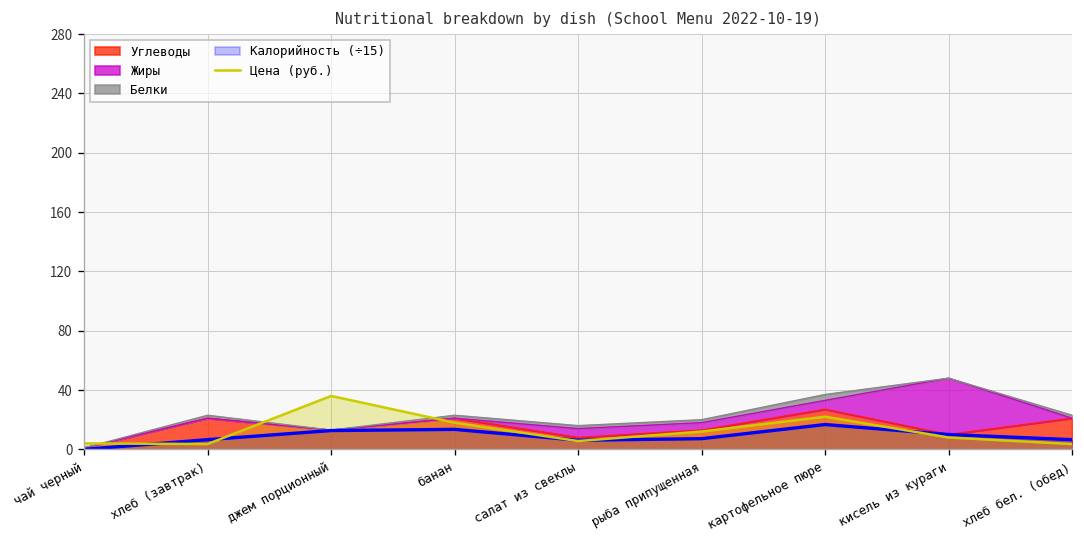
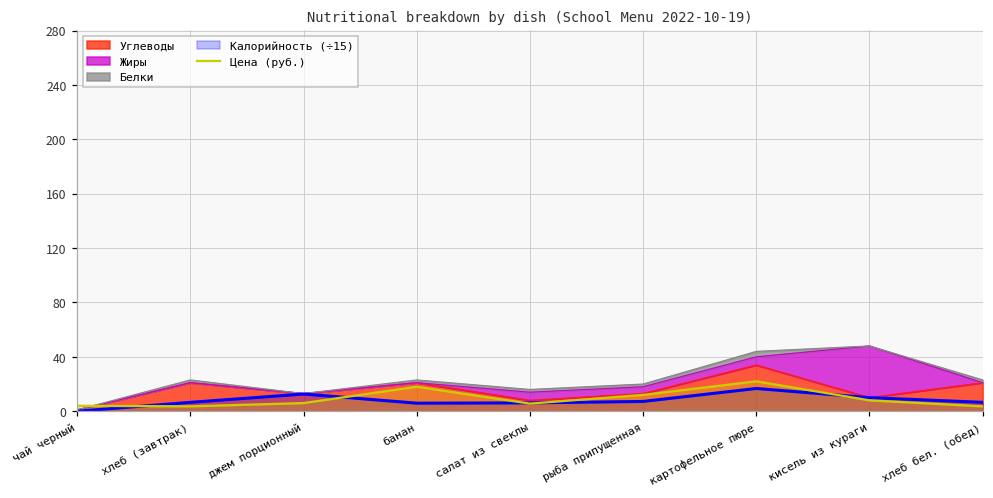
  {
    "Углеводы": {
-     "картофельное пюре": 27
+     "картофельное пюре": 34
    },
    "Жиры": {
      "картофельное пюре": 6
    },
    "Белки": {
      "картофельное пюре": 4
    },
    "Калорийность (÷15)": {
      "хлеб (завтрак)": 7,
-     "банан": 13,
+     "банан": 6,
      "рыба припущенная": 7,
      "картофельное пюре": 17,
      "хлеб бел. (обед)": 7
    },
    "Цена (руб.)": {
      "чай черный": 4,
      "хлеб (завтрак)": 4,
-     "джем порционный": 36,
+     "джем порционный": 6,
      "банан": 18,
      "картофельное пюре": 22,
      "хлеб бел. (обед)": 4
    }
  }
